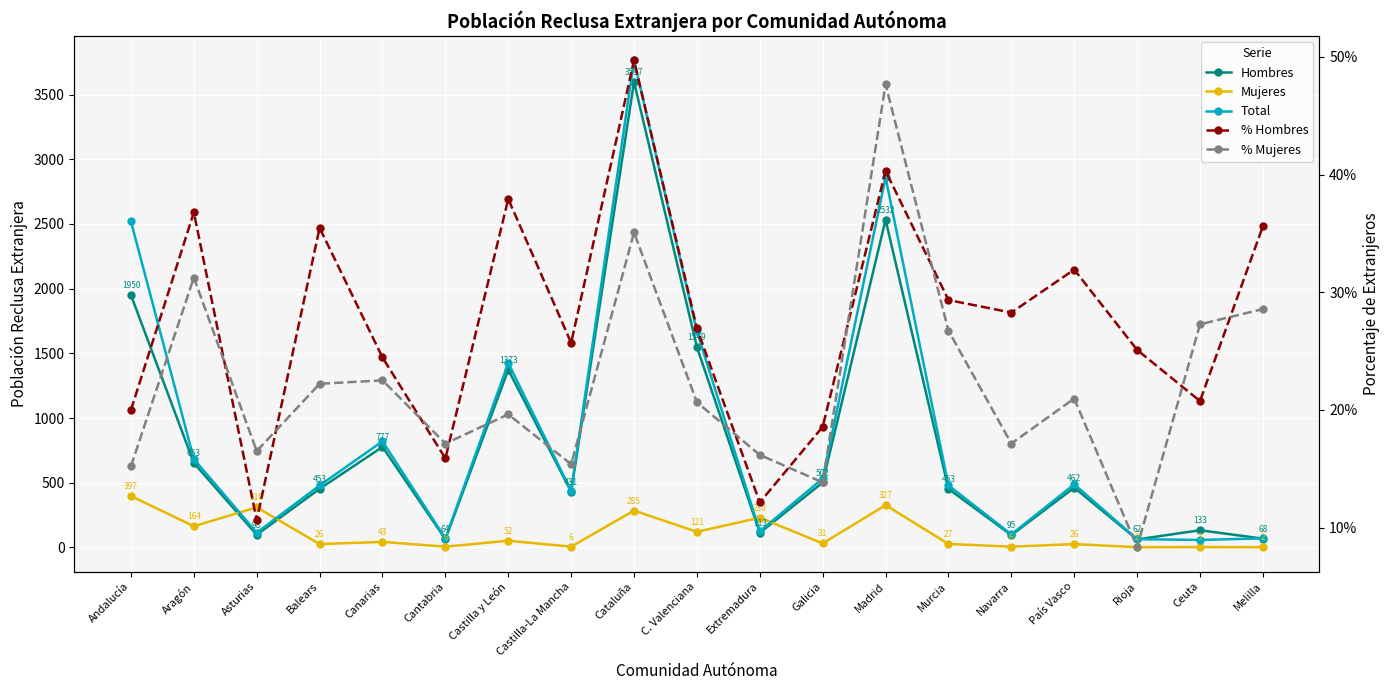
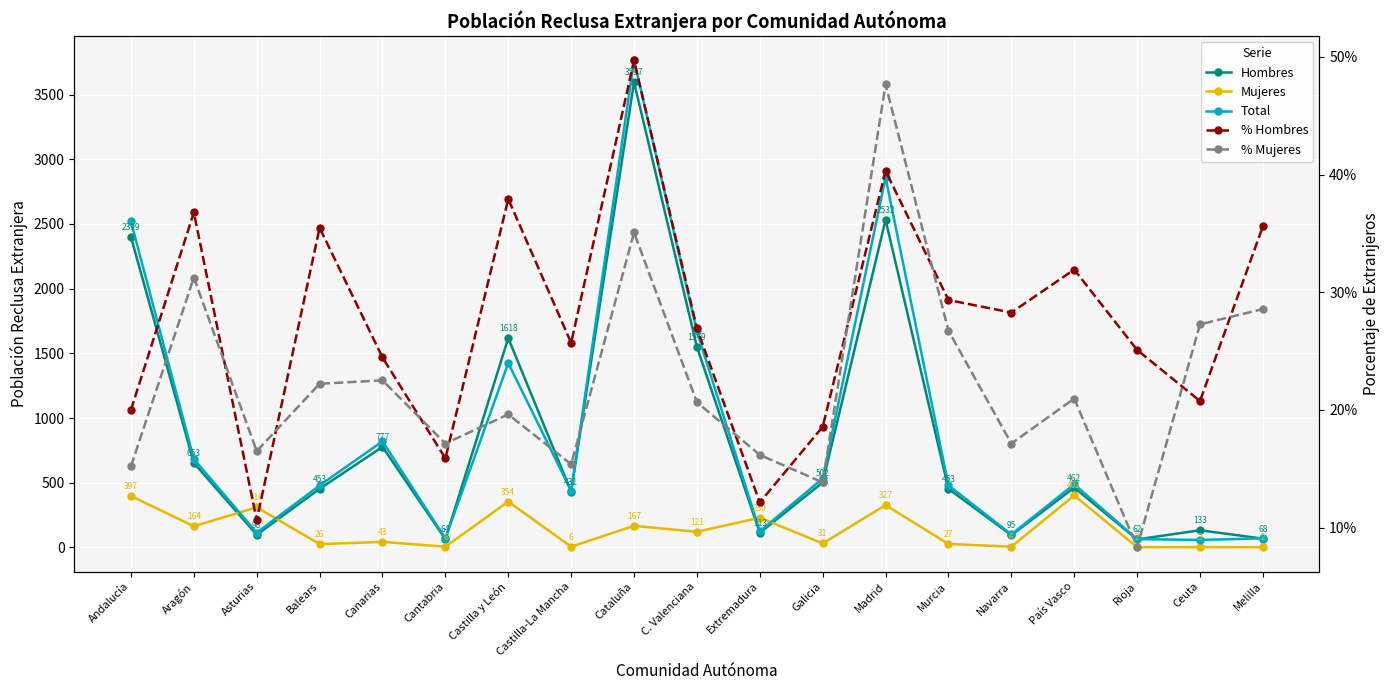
  {
    "Hombres": {
-     "Andalucía": 1950,
-     "Castilla y León": 1373,
+     "Andalucía": 2399,
+     "Castilla y León": 1618,
      "Cataluña": 3597,
      "Madrid": 2532,
      "Ceuta": 133
    },
    "Mujeres": {
      "Andalucía": 397,
      "Aragón": 164,
      "Asturias": 310,
      "Balears": 26,
      "Canarias": 43,
-     "Castilla y León": 52,
+     "Castilla y León": 354,
      "Castilla-La Mancha": 6,
-     "Cataluña": 285,
+     "Cataluña": 167,
      "C. Valenciana": 121,
      "Galicia": 31,
      "Madrid": 327,
      "Murcia": 27,
-     "País Vasco": 26
+     "País Vasco": 402
    }
  }
